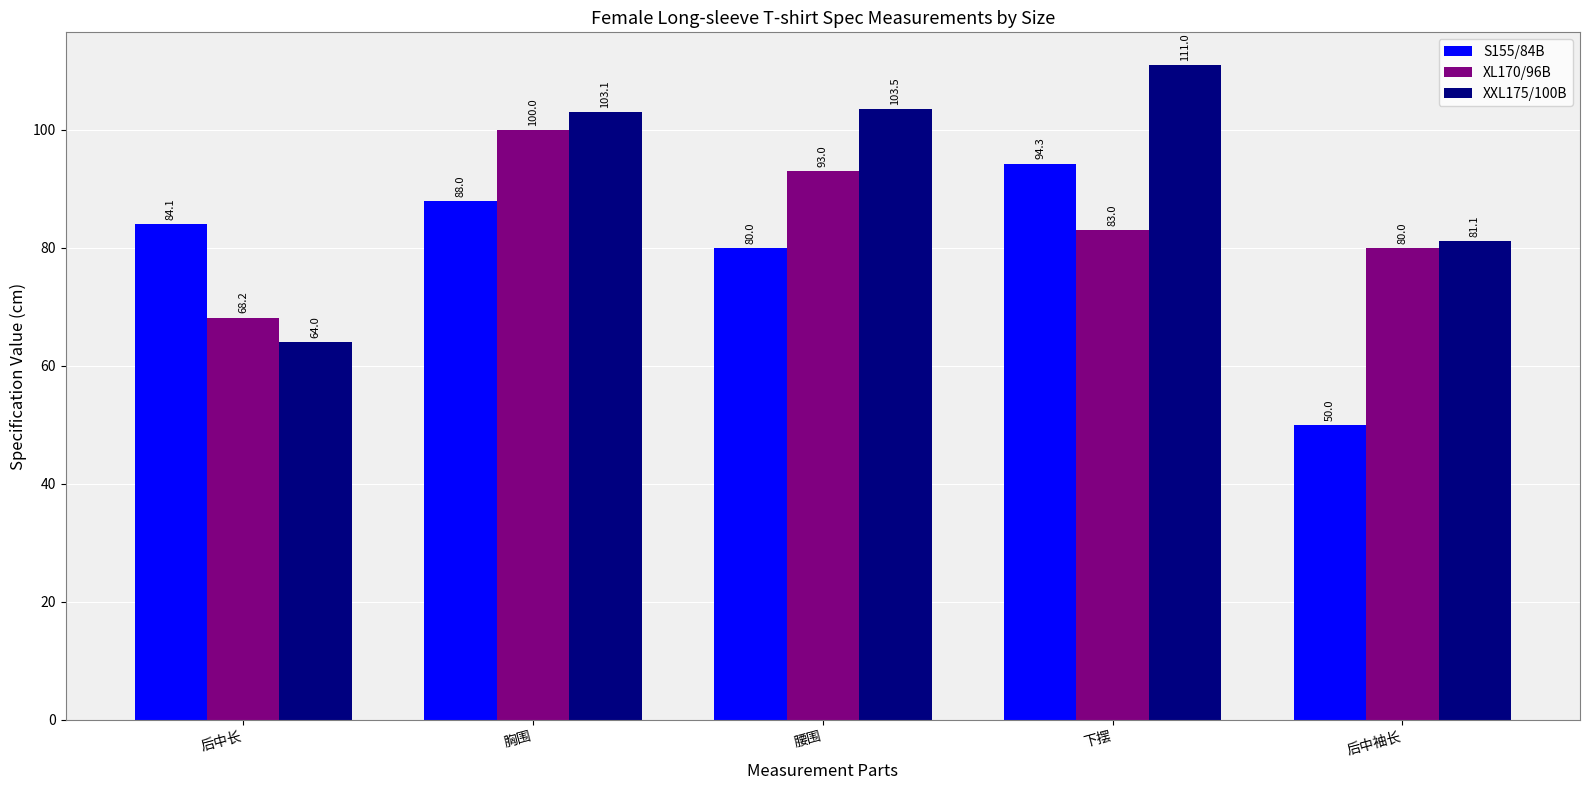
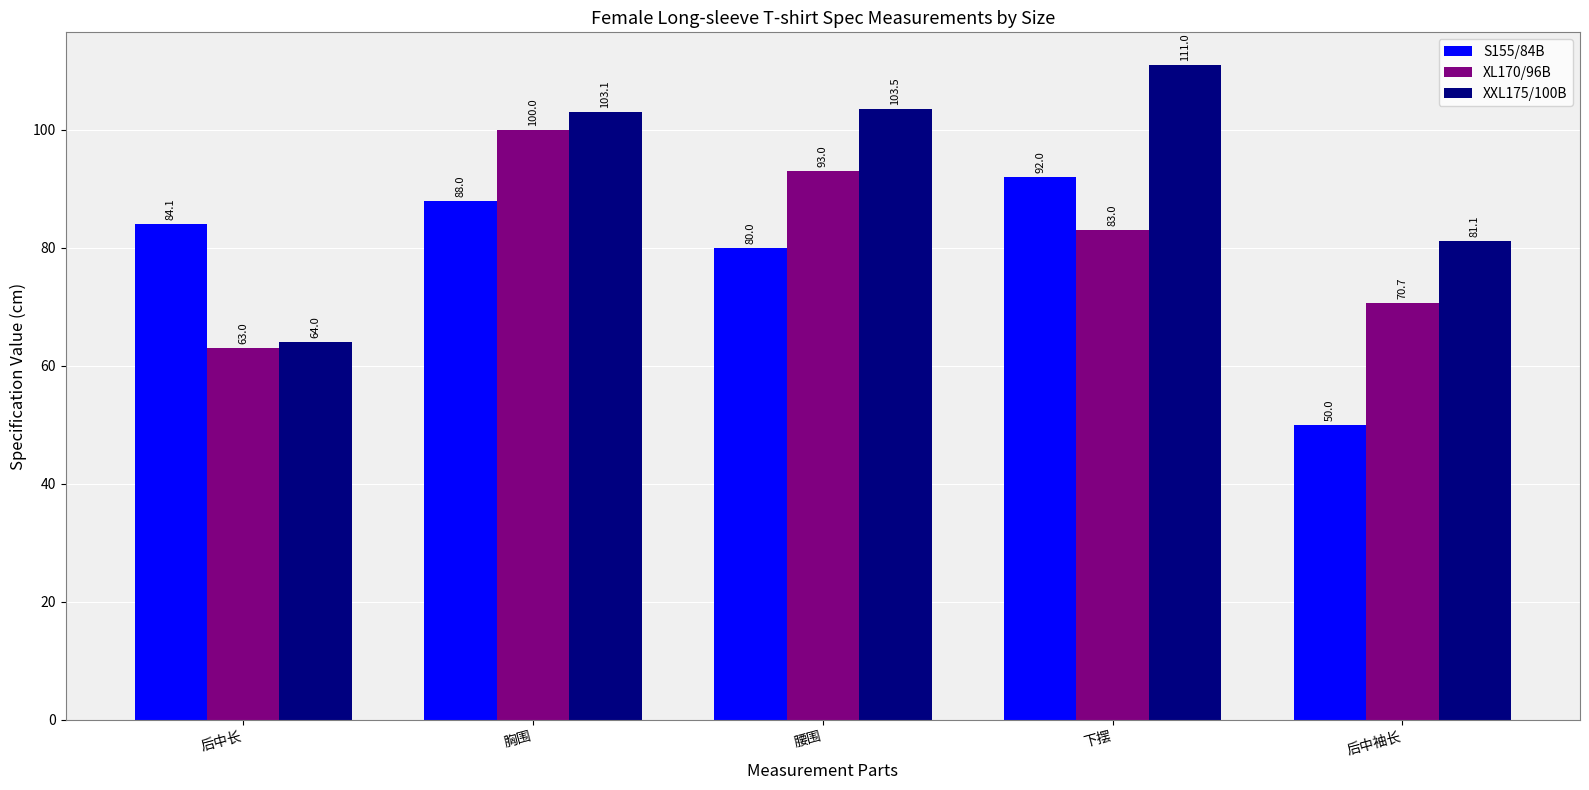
  {
    "S155/84B": {
      "后中长": 84.1,
      "胸围": 88.0,
      "腰围": 80.0,
-     "下摆": 94.3,
+     "下摆": 92.0,
      "后中袖长": 50.0
    },
    "XL170/96B": {
-     "后中长": 68.2,
+     "后中长": 63.0,
      "胸围": 100.0,
      "腰围": 93.0,
      "下摆": 83.0,
-     "后中袖长": 80.0
+     "后中袖长": 70.7
    },
    "XXL175/100B": {
      "后中长": 64.0,
      "胸围": 103.1,
      "腰围": 103.5,
      "下摆": 111.0,
      "后中袖长": 81.1
    }
  }
